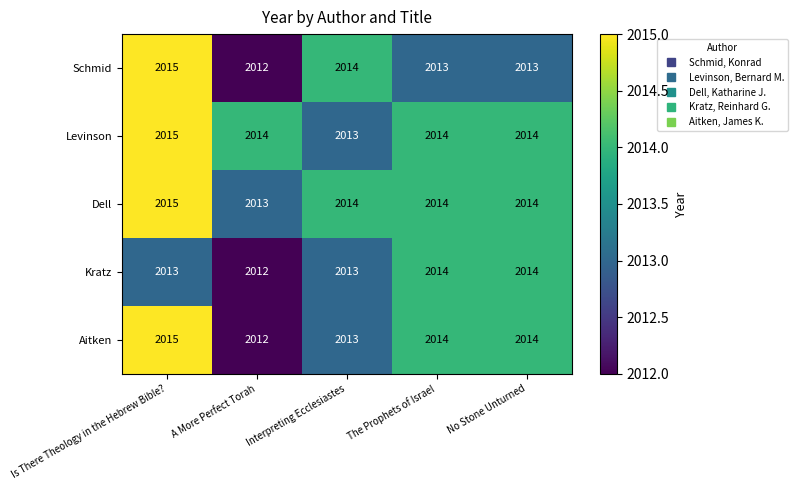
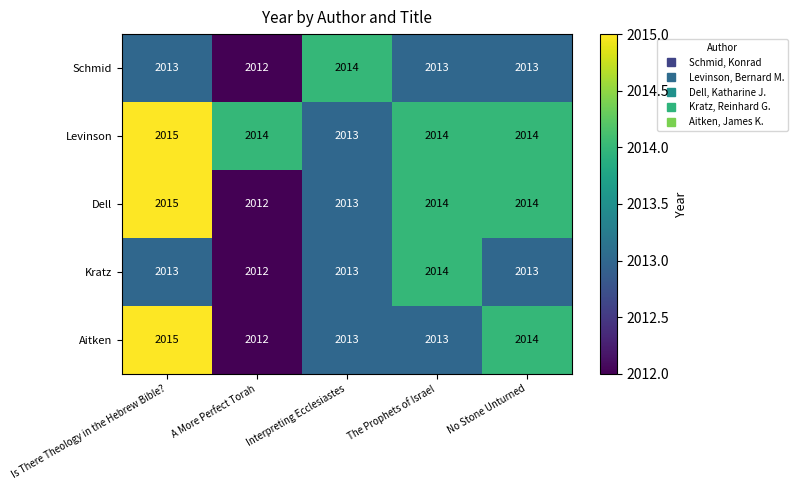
  {
    "Schmid": {
-     "Is There Theology in the Hebrew Bible?": 2015,
+     "Is There Theology in the Hebrew Bible?": 2013,
      "A More Perfect Torah": 2012,
      "Interpreting Ecclesiastes": 2014,
      "The Prophets of Israel": 2013,
      "No Stone Unturned": 2013
    },
    "Levinson": {
      "Is There Theology in the Hebrew Bible?": 2015,
      "A More Perfect Torah": 2014,
      "Interpreting Ecclesiastes": 2013,
      "The Prophets of Israel": 2014,
      "No Stone Unturned": 2014
    },
    "Dell": {
      "Is There Theology in the Hebrew Bible?": 2015,
-     "A More Perfect Torah": 2013,
-     "Interpreting Ecclesiastes": 2014,
+     "A More Perfect Torah": 2012,
+     "Interpreting Ecclesiastes": 2013,
      "The Prophets of Israel": 2014,
      "No Stone Unturned": 2014
    },
    "Kratz": {
      "Is There Theology in the Hebrew Bible?": 2013,
      "A More Perfect Torah": 2012,
      "Interpreting Ecclesiastes": 2013,
      "The Prophets of Israel": 2014,
-     "No Stone Unturned": 2014
+     "No Stone Unturned": 2013
    },
    "Aitken": {
      "Is There Theology in the Hebrew Bible?": 2015,
      "A More Perfect Torah": 2012,
      "Interpreting Ecclesiastes": 2013,
-     "The Prophets of Israel": 2014,
+     "The Prophets of Israel": 2013,
      "No Stone Unturned": 2014
    }
  }
